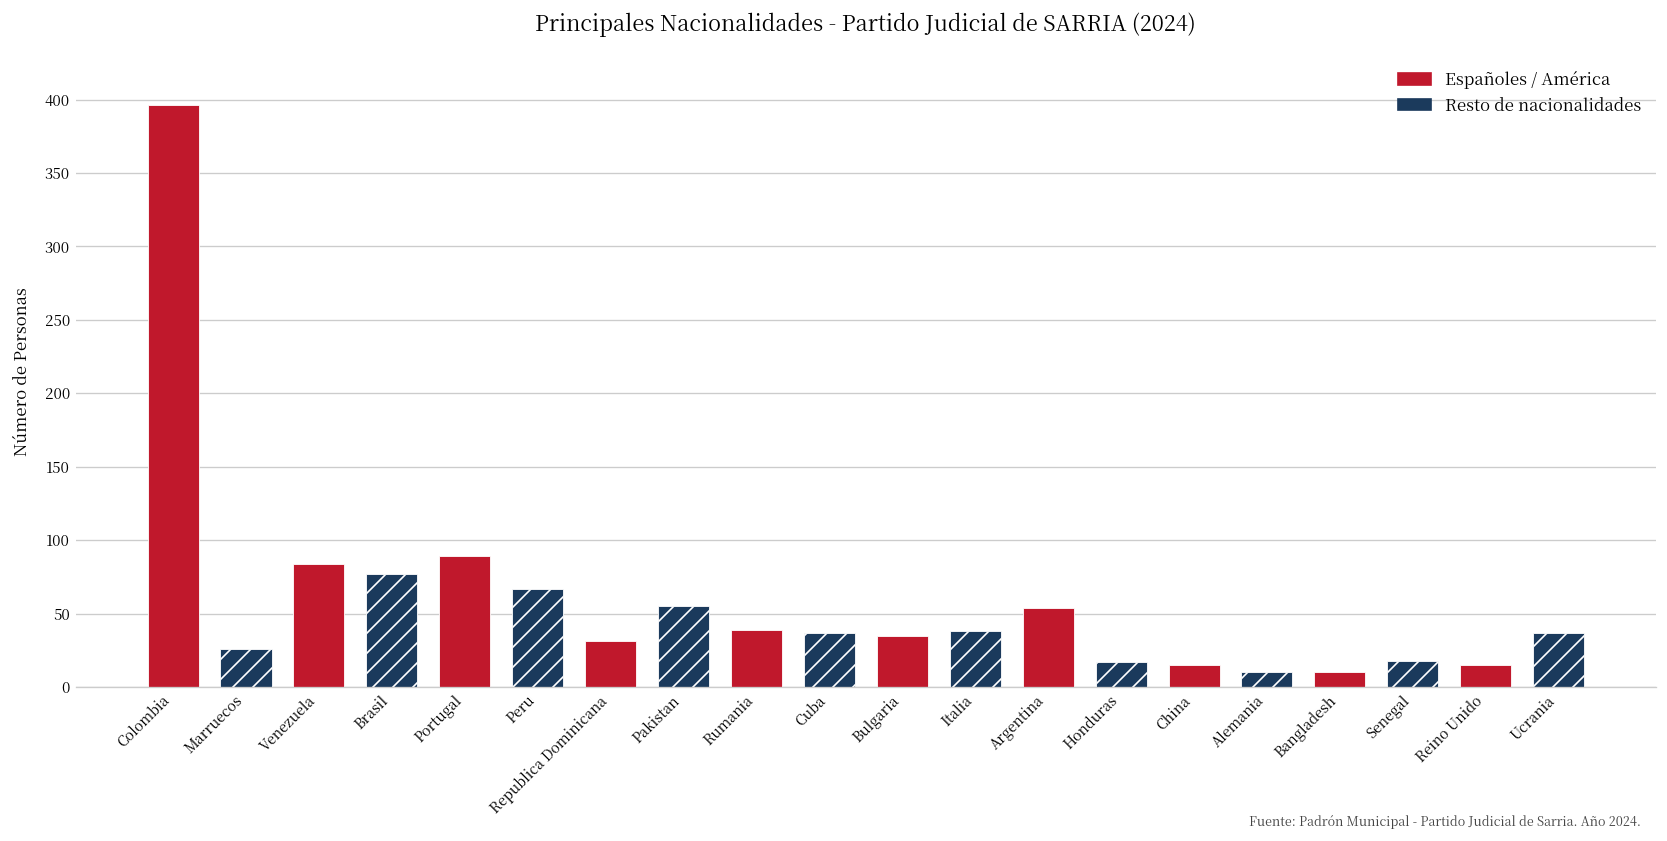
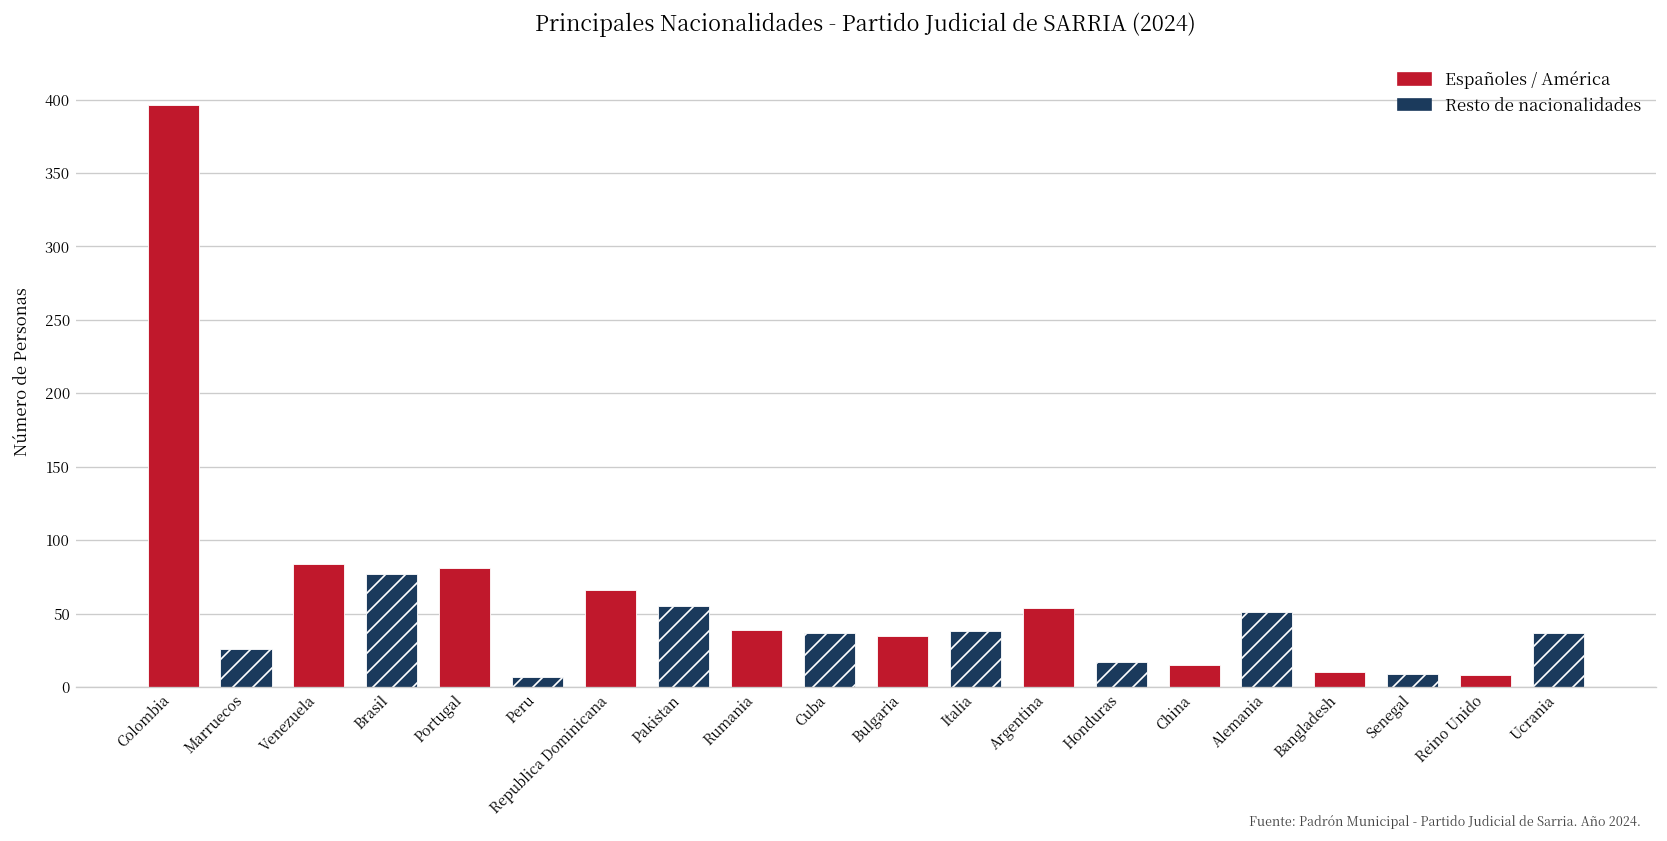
  {
    "Colombia": 396,
    "Marruecos": 26,
    "Venezuela": 84,
    "Brasil": 77,
-   "Portugal": 89,
-   "Peru": 67,
-   "Republica Dominicana": 31,
+   "Portugal": 81,
+   "Peru": 7,
+   "Republica Dominicana": 66,
    "Pakistan": 55,
    "Rumania": 39,
    "Cuba": 37,
    "Bulgaria": 35,
    "Italia": 38,
    "Argentina": 54,
    "Honduras": 17,
    "China": 15,
-   "Alemania": 10,
+   "Alemania": 51,
    "Bangladesh": 10,
-   "Senegal": 18,
-   "Reino Unido": 15,
+   "Senegal": 9,
+   "Reino Unido": 8,
    "Ucrania": 37
  }
